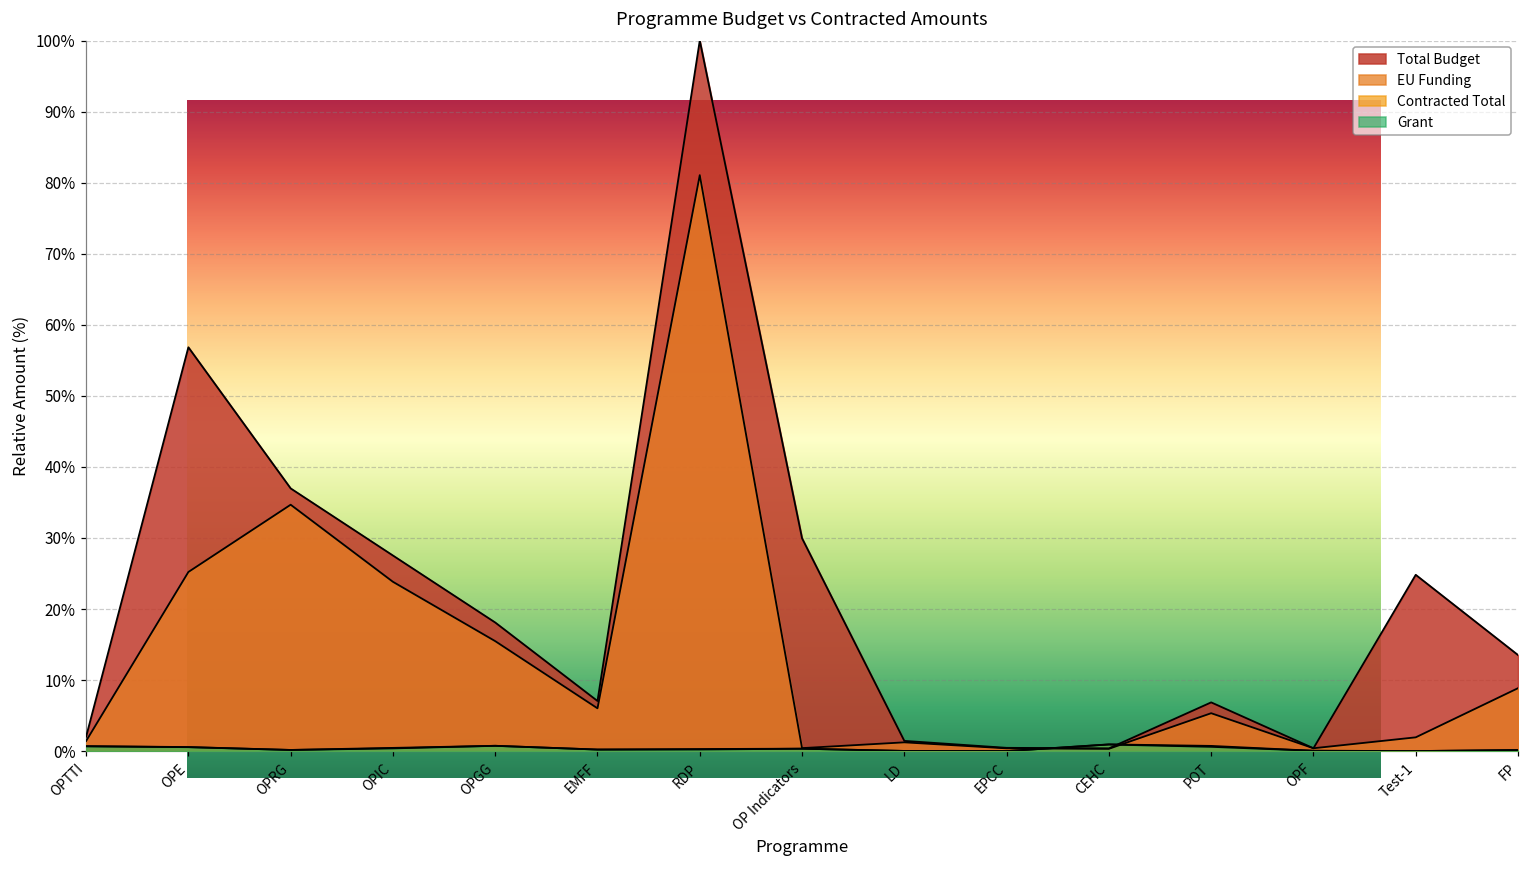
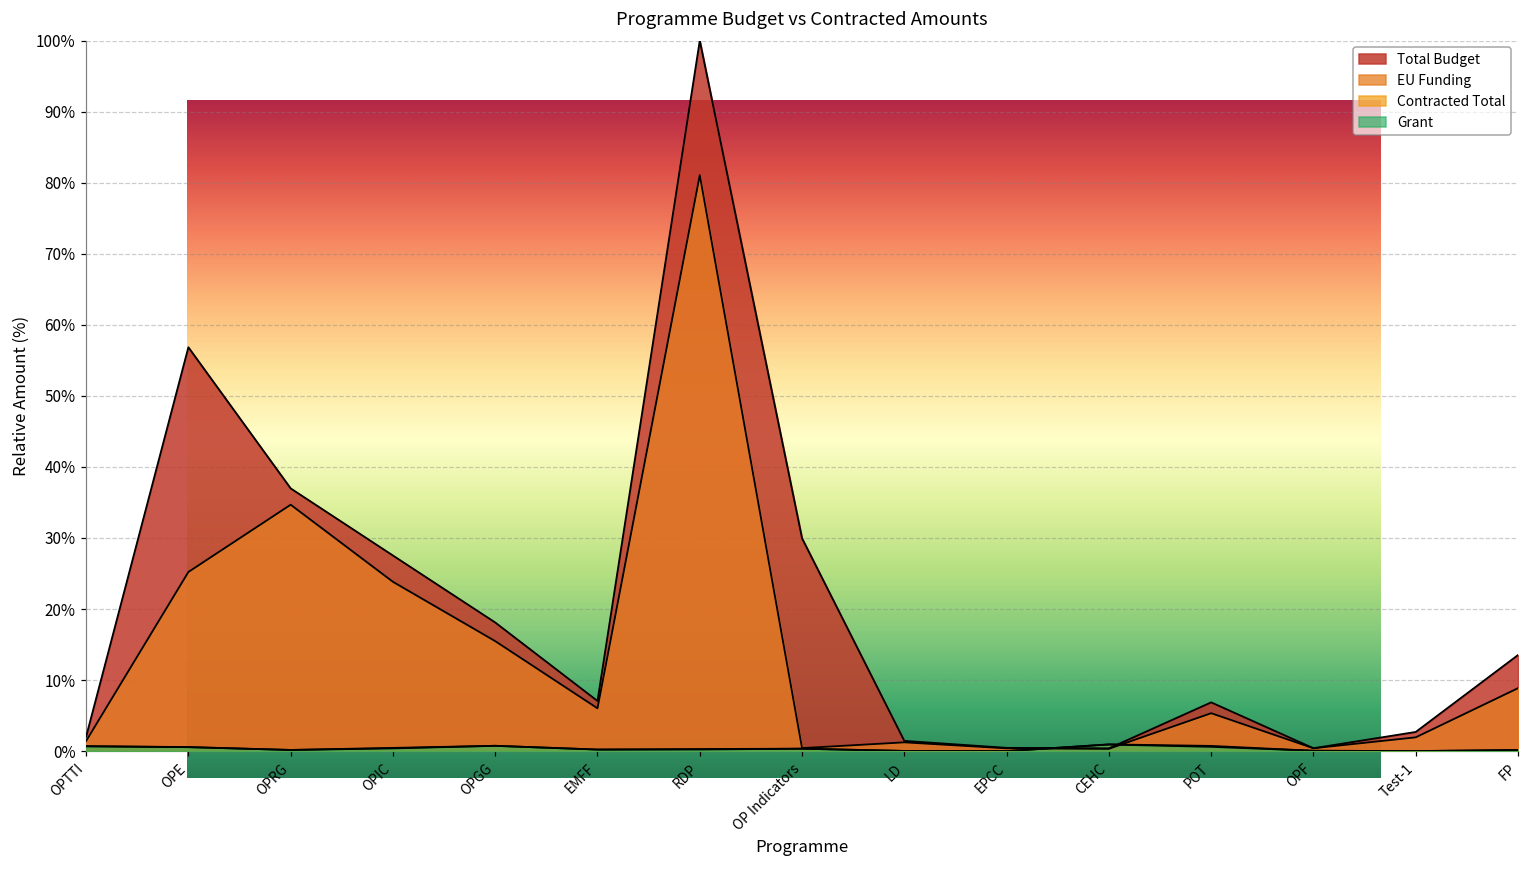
  {
    "Programme Budget vs Contracted Amounts": {
      "Total Budget": {
        "OPTTI": "2%",
        "OPE": "57%",
        "OP Indicators": "30%",
-       "Test-1": "25%",
+       "Test-1": "3%",
        "FP": "14%"
      }
    }
  }
